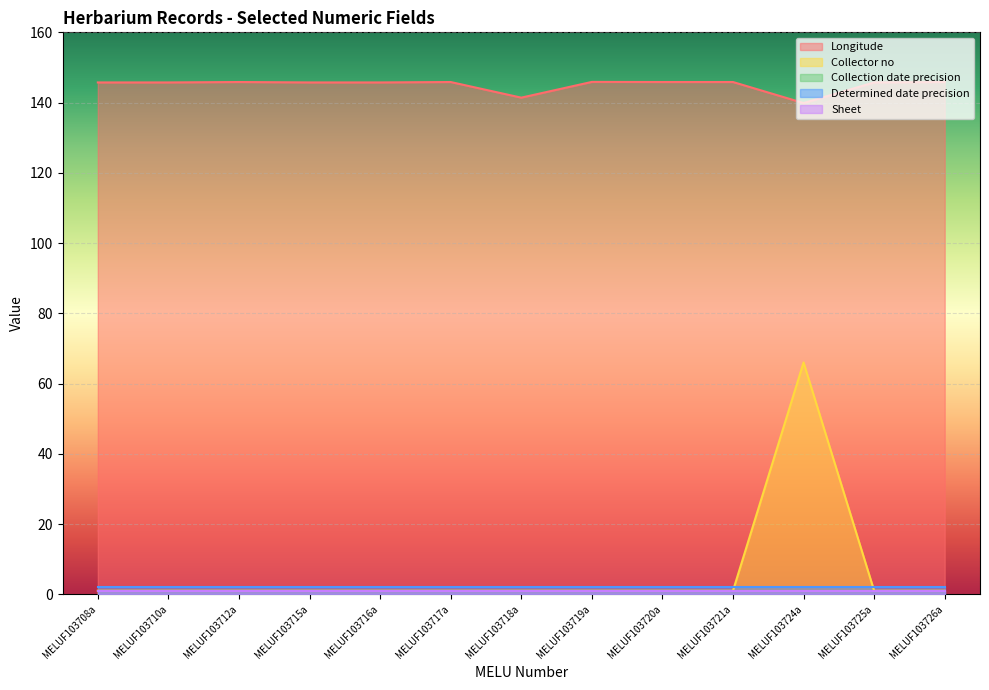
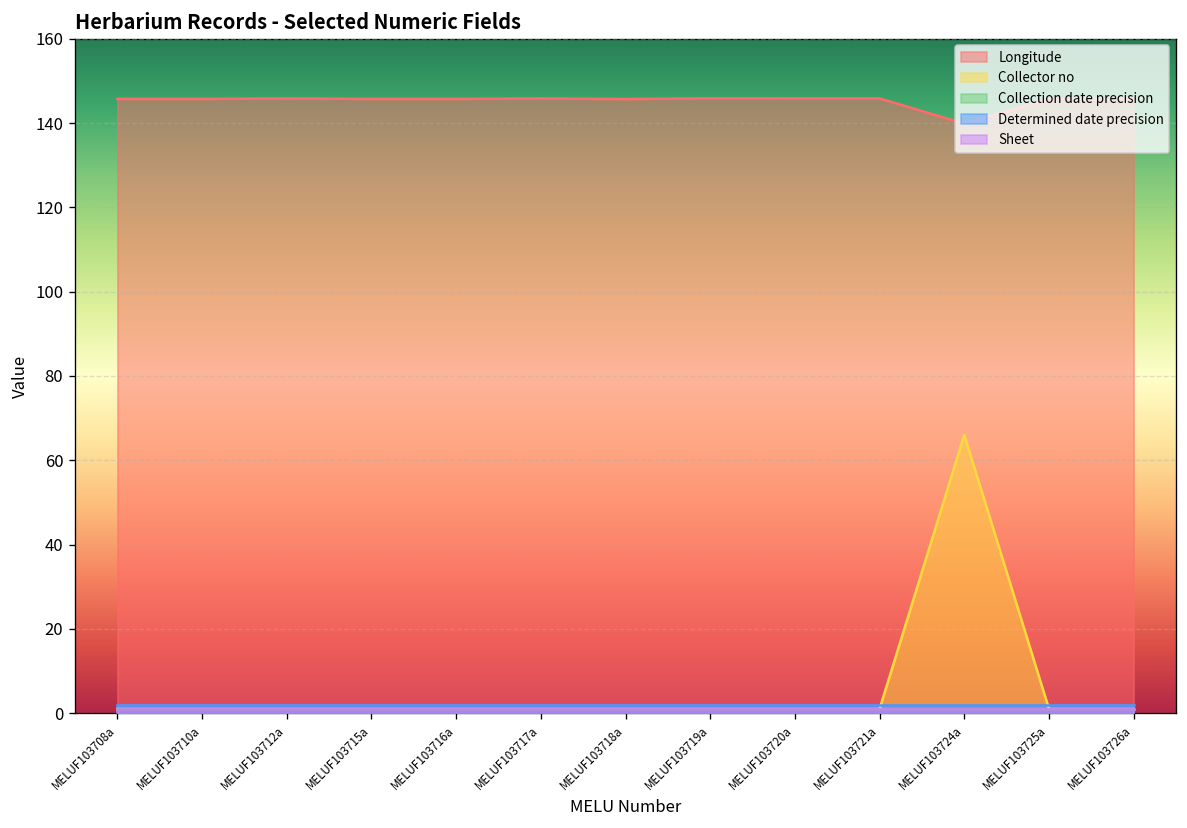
  {
    "Longitude": {
      "MELUF103708a": 146,
      "MELUF103710a": 146,
      "MELUF103712a": 146,
      "MELUF103715a": 146,
      "MELUF103716a": 146,
      "MELUF103717a": 146,
-     "MELUF103718a": 141,
+     "MELUF103718a": 146,
      "MELUF103719a": 146,
      "MELUF103720a": 146,
      "MELUF103721a": 146
    },
    "Collector no": {
      "MELUF103724a": 66
    },
    "Sheet": {
      "MELUF103724a": 1
    },
    "Determined date precision": {
      "MELUF103708a": 2,
      "MELUF103710a": 2,
      "MELUF103712a": 2,
      "MELUF103715a": 2,
      "MELUF103716a": 2,
      "MELUF103717a": 2,
      "MELUF103718a": 2,
      "MELUF103719a": 2,
      "MELUF103720a": 2,
      "MELUF103721a": 2,
      "MELUF103724a": 2,
      "MELUF103725a": 2,
      "MELUF103726a": 2
    }
  }
